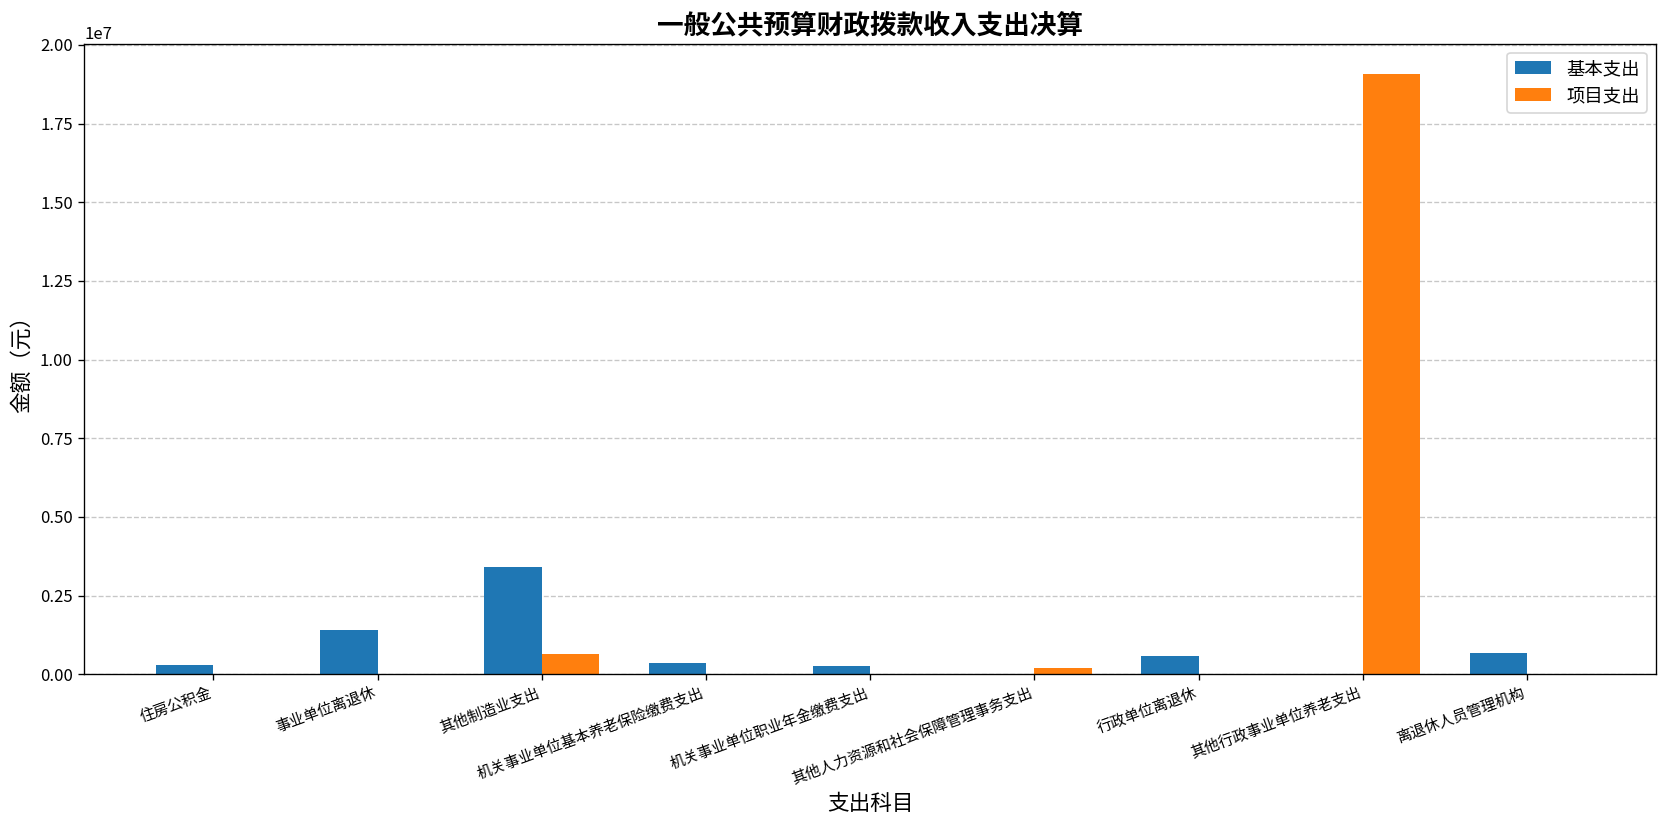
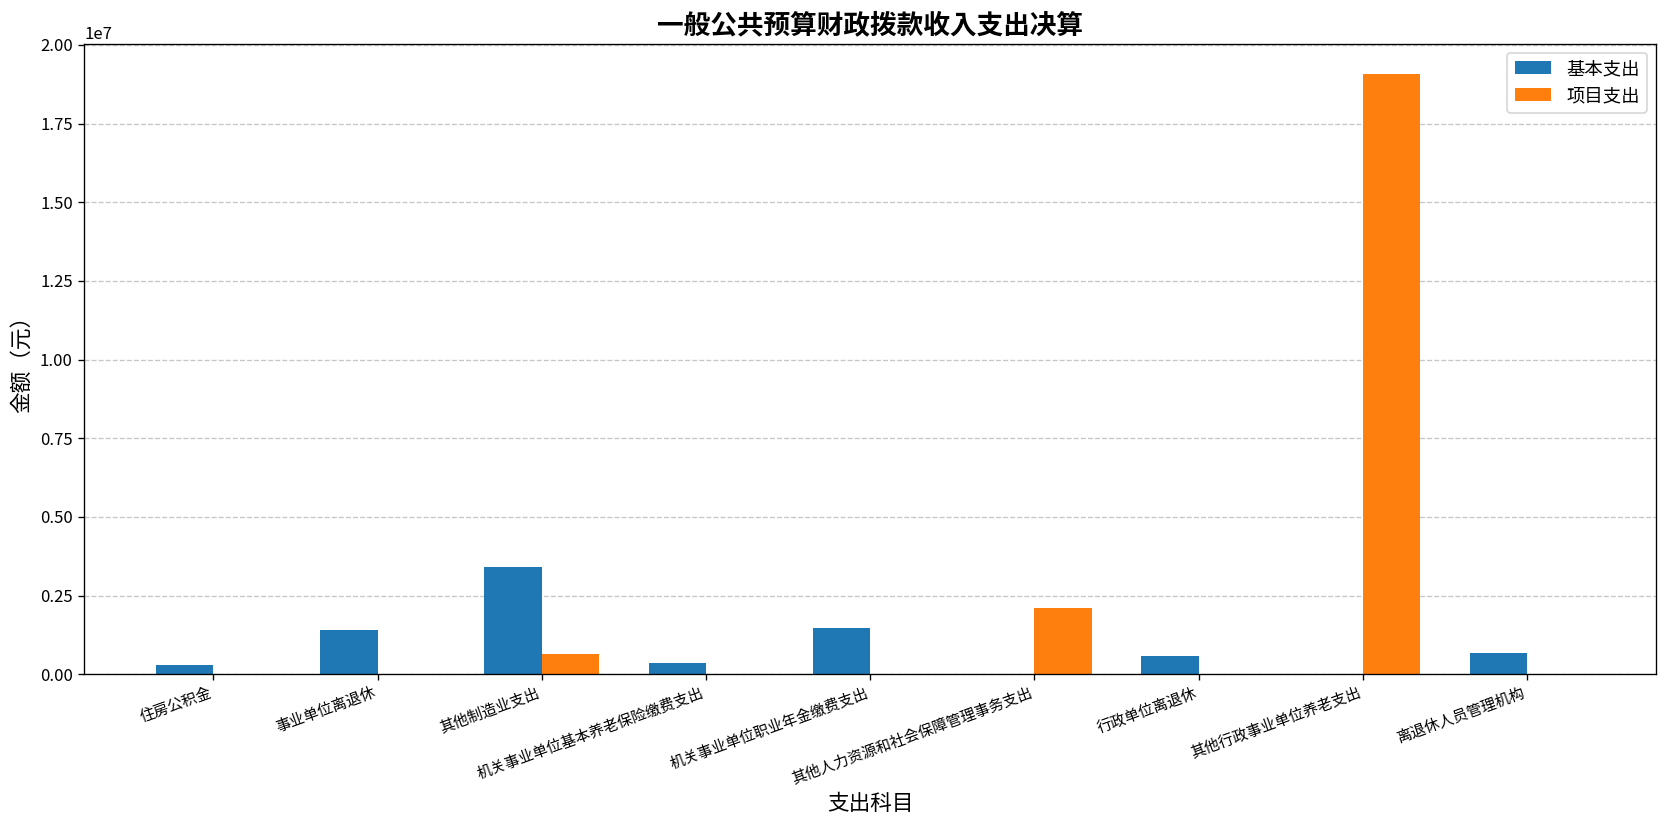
  {
    "基本支出": {
      "住房公积金": 300000,
      "事业单位离退休": 1400000,
      "其他制造业支出": 3400000,
      "机关事业单位基本养老保险缴费支出": 400000,
-     "机关事业单位职业年金缴费支出": 200000,
+     "机关事业单位职业年金缴费支出": 1500000,
      "其他人力资源和社会保障管理事务支出": 0,
      "行政单位离退休": 600000,
      "其他行政事业单位养老支出": 0,
      "离退休人员管理机构": 700000
    },
    "项目支出": {
      "住房公积金": 0,
      "事业单位离退休": 0,
      "其他制造业支出": 600000,
      "机关事业单位基本养老保险缴费支出": 0,
      "机关事业单位职业年金缴费支出": 0,
-     "其他人力资源和社会保障管理事务支出": 200000,
+     "其他人力资源和社会保障管理事务支出": 2100000,
      "行政单位离退休": 0,
      "其他行政事业单位养老支出": 19100000,
      "离退休人员管理机构": 0
    }
  }
